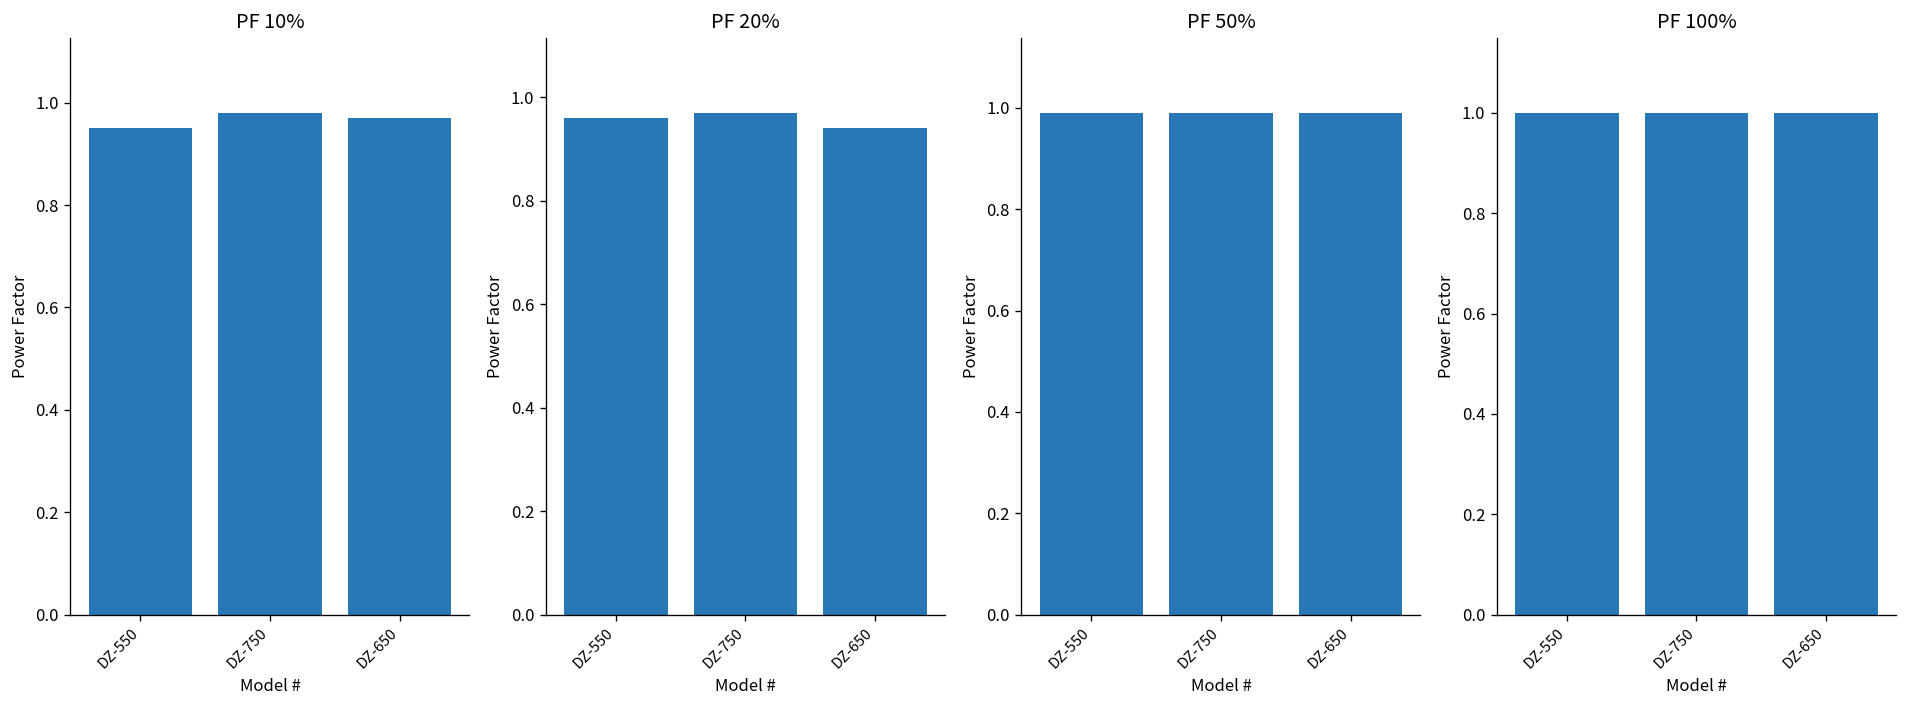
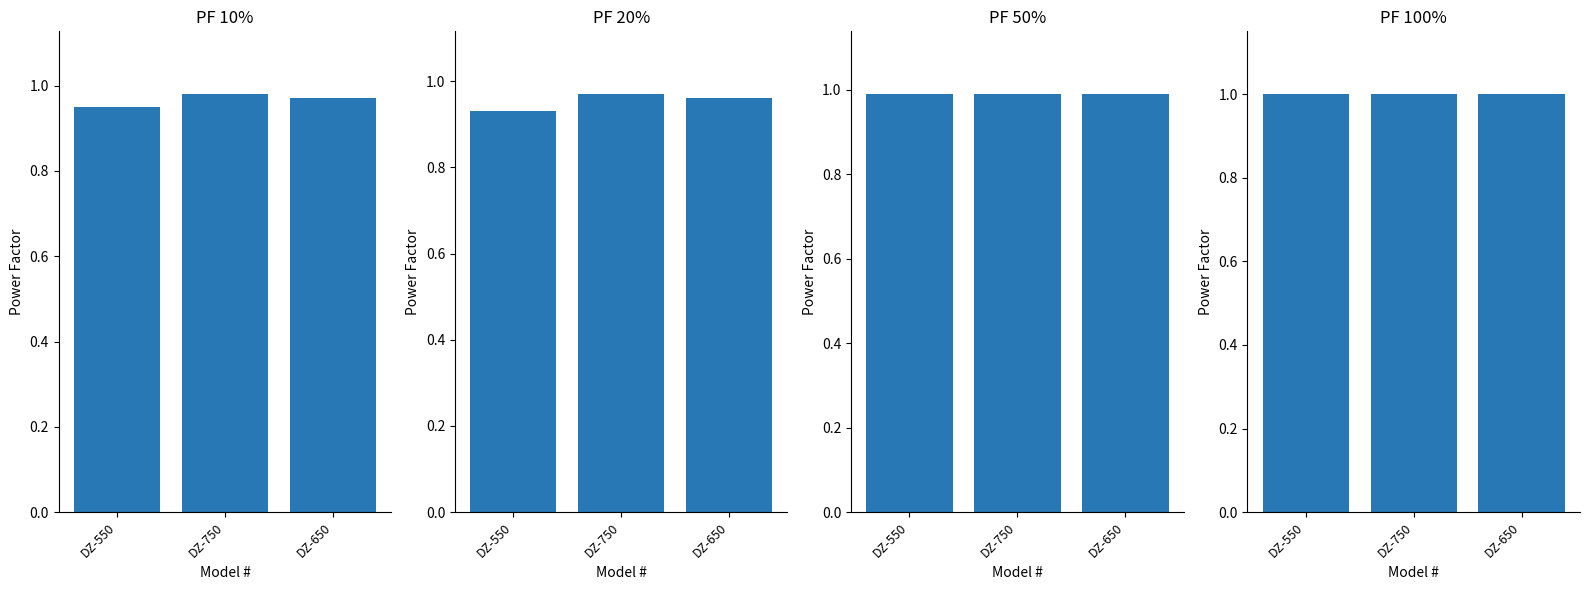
  {
    "PF 10%": {
      "DZ-550": 0.95,
      "DZ-750": 0.98,
      "DZ-650": 0.97
    },
    "PF 20%": {
-     "DZ-550": 0.96,
+     "DZ-550": 0.93,
      "DZ-750": 0.97,
-     "DZ-650": 0.94
+     "DZ-650": 0.96
    },
    "PF 50%": {
      "DZ-550": 0.99,
      "DZ-750": 0.99,
      "DZ-650": 0.99
    },
    "PF 100%": {
      "DZ-550": 1.00,
      "DZ-750": 1.00,
      "DZ-650": 1.00
    }
  }
